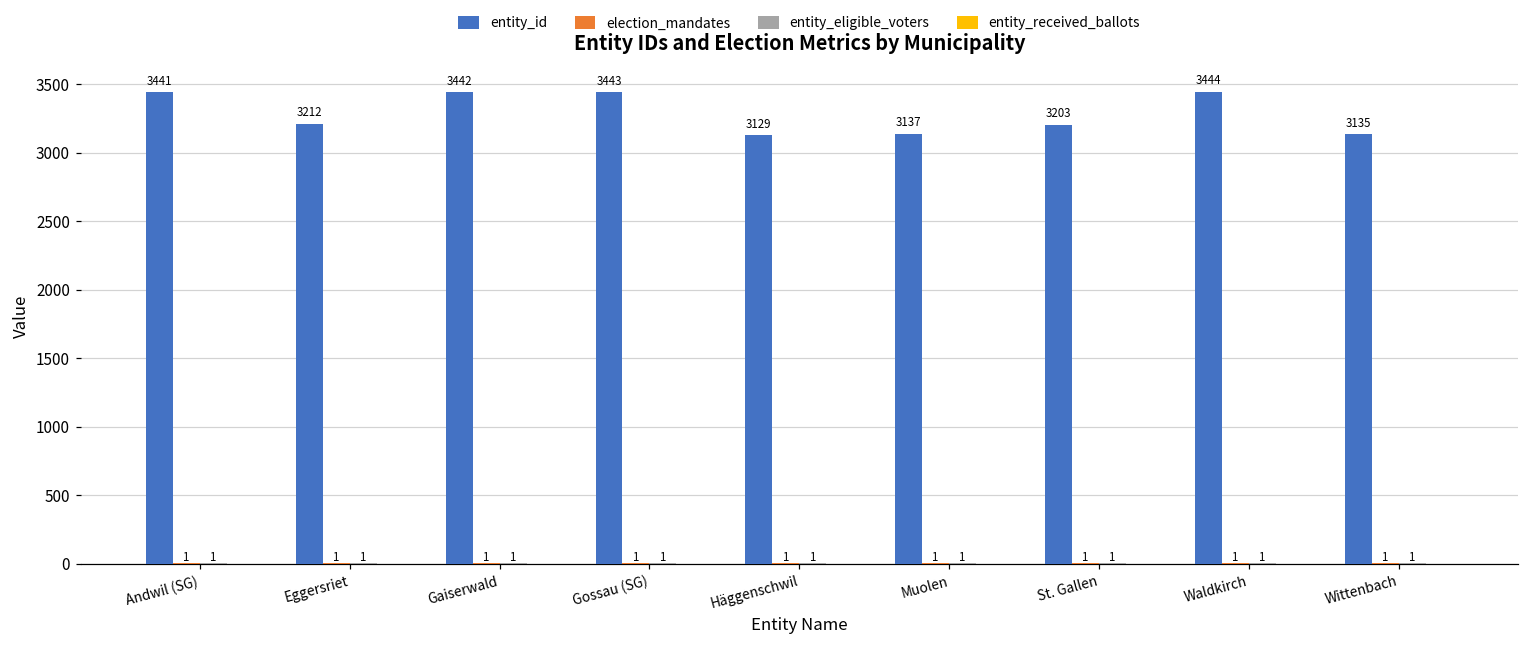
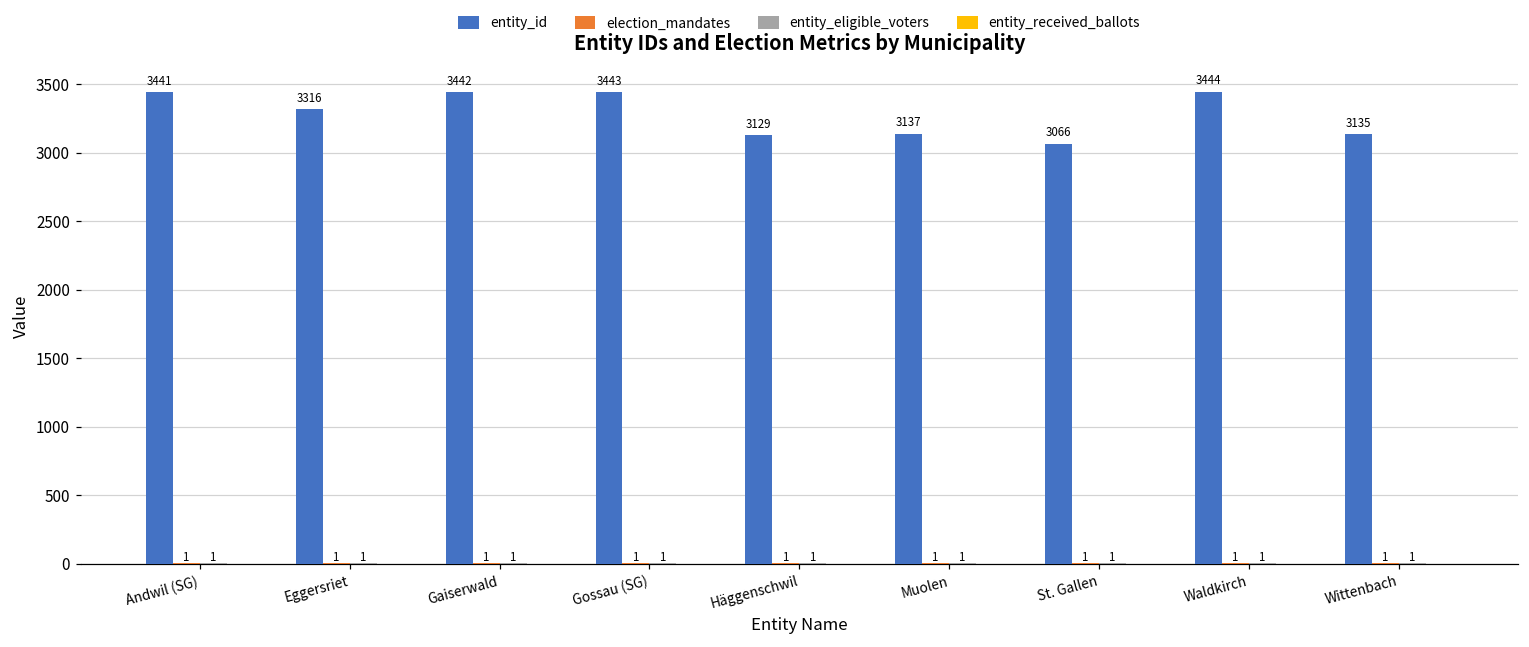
  {
    "entity_id": {
      "Andwil (SG)": 3441,
-     "Eggersriet": 3212,
+     "Eggersriet": 3316,
      "Gaiserwald": 3442,
      "Gossau (SG)": 3443,
      "Häggenschwil": 3129,
      "Muolen": 3137,
-     "St. Gallen": 3203,
+     "St. Gallen": 3066,
      "Waldkirch": 3444,
      "Wittenbach": 3135
    },
    "election_mandates": {
      "Andwil (SG)": 1,
      "Eggersriet": 1,
      "Gaiserwald": 1,
      "Gossau (SG)": 1,
      "Häggenschwil": 1,
      "Muolen": 1,
      "St. Gallen": 1,
      "Waldkirch": 1,
      "Wittenbach": 1
    },
    "entity_eligible_voters": {
      "Andwil (SG)": 1,
      "Eggersriet": 1,
      "Gaiserwald": 1,
      "Gossau (SG)": 1,
      "Häggenschwil": 1,
      "Muolen": 1,
      "St. Gallen": 1,
      "Waldkirch": 1,
      "Wittenbach": 1
    },
    "entity_received_ballots": {
      "Andwil (SG)": 0,
      "Eggersriet": 0,
      "Gaiserwald": 0,
      "Gossau (SG)": 0,
      "Häggenschwil": 0,
      "Muolen": 0,
      "St. Gallen": 0,
      "Waldkirch": 0,
      "Wittenbach": 0
    }
  }
